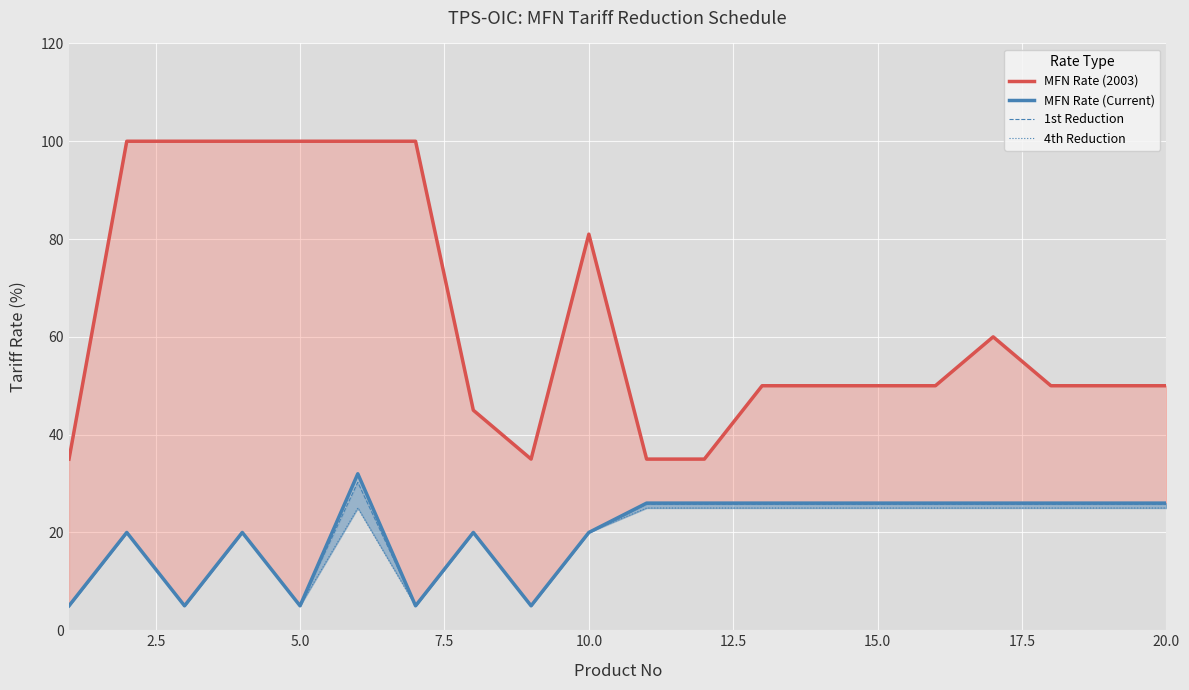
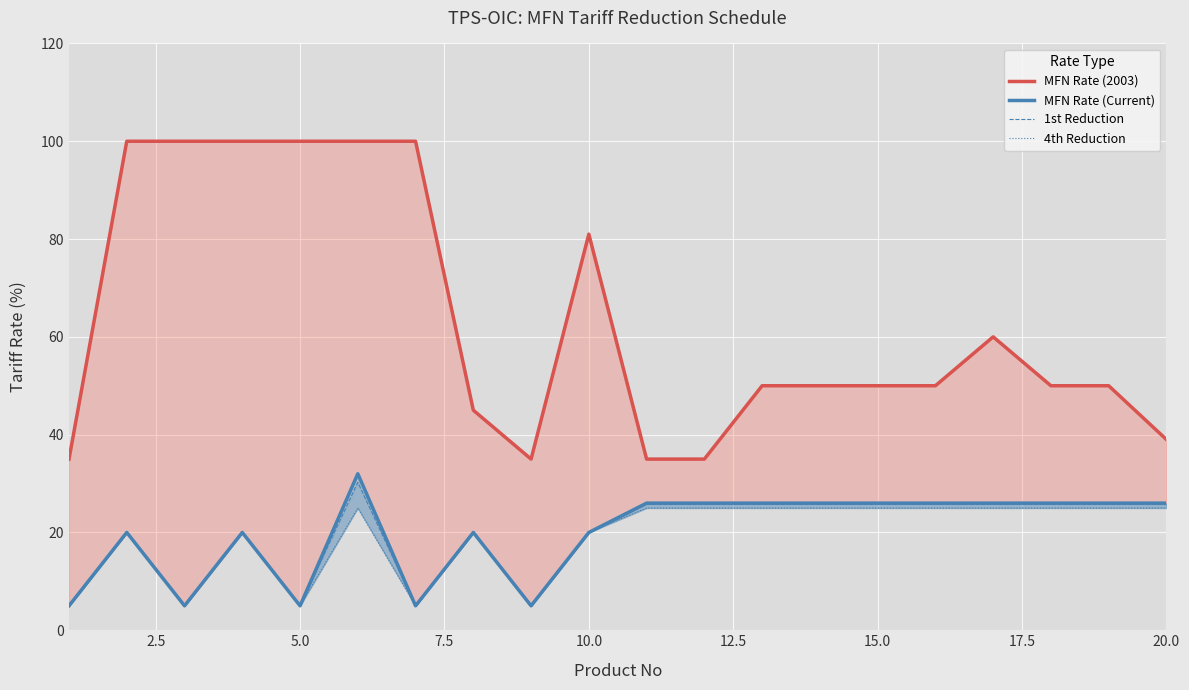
  {
    "MFN Rate (2003)": {
      "5.0": 100,
      "10.0": 81,
      "15.0": 50,
-     "20.0": 50
+     "20.0": 39
    }
  }
